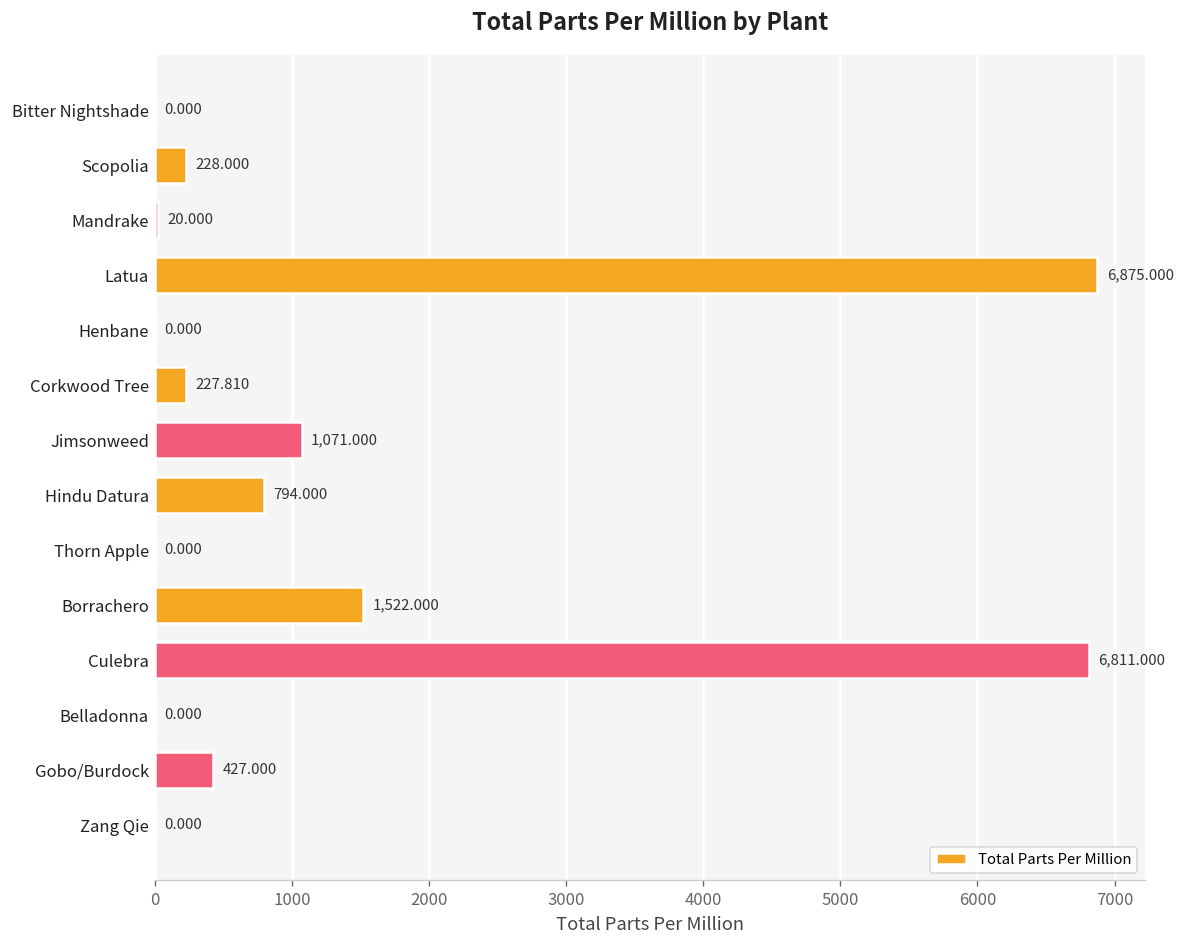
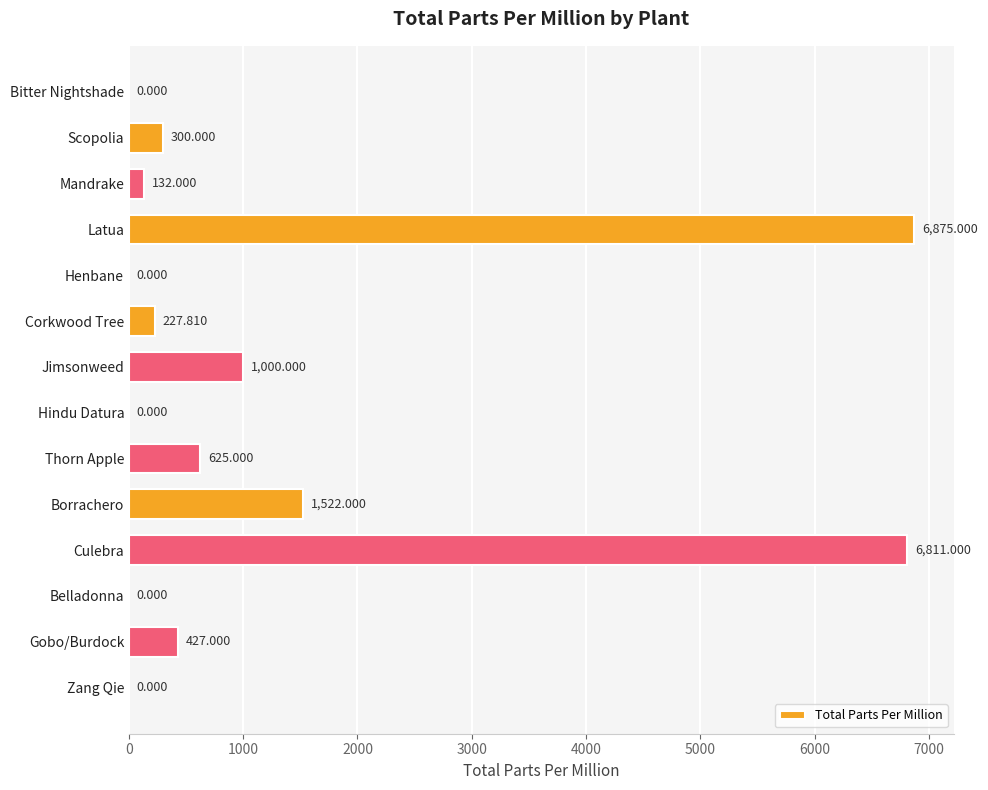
  {
    "Bitter Nightshade": "0.000",
-   "Scopolia": "228.000",
-   "Mandrake": "20.000",
+   "Scopolia": "300.000",
+   "Mandrake": "132.000",
    "Latua": "6,875.000",
    "Henbane": "0.000",
    "Corkwood Tree": "227.810",
-   "Jimsonweed": "1,071.000",
-   "Hindu Datura": "794.000",
-   "Thorn Apple": "0.000",
+   "Jimsonweed": "1,000.000",
+   "Hindu Datura": "0.000",
+   "Thorn Apple": "625.000",
    "Borrachero": "1,522.000",
    "Culebra": "6,811.000",
    "Belladonna": "0.000",
    "Gobo/Burdock": "427.000",
    "Zang Qie": "0.000"
  }
